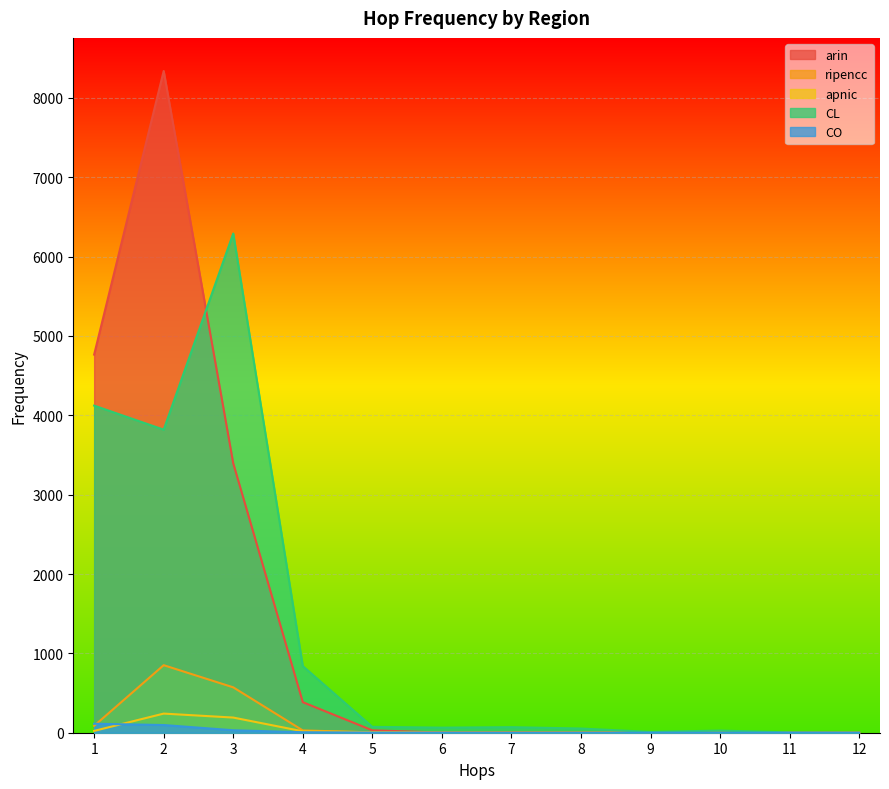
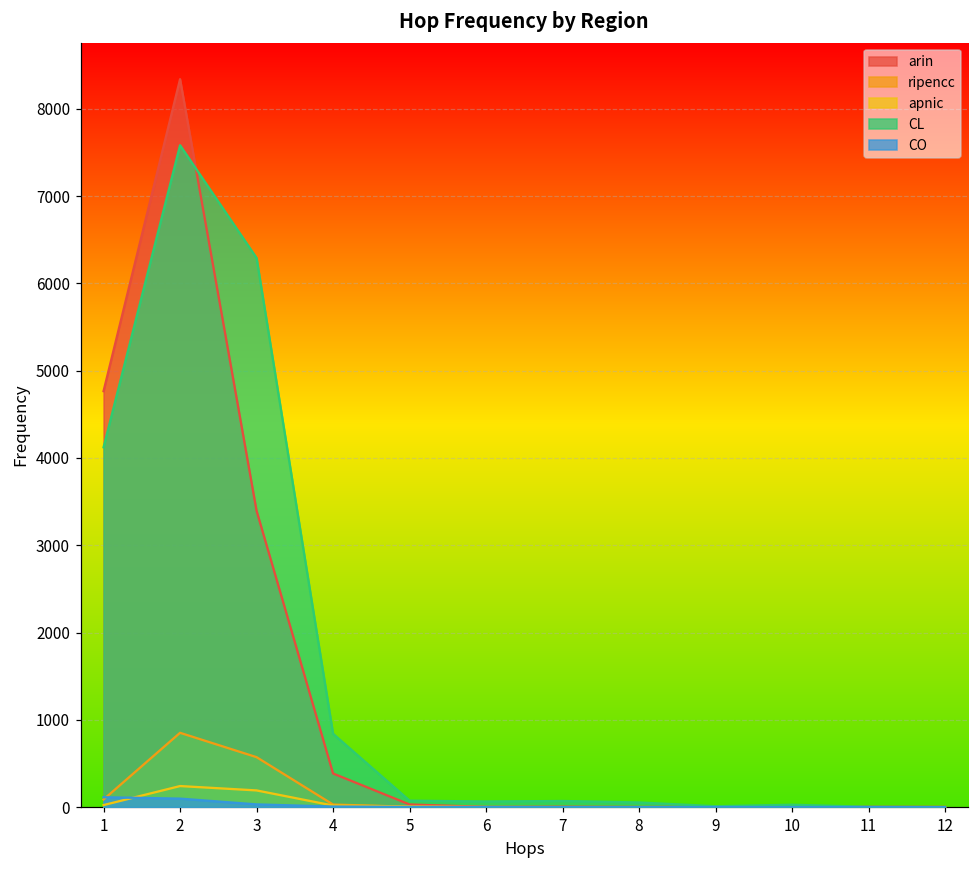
  {
    "arin": {
      "1": 4800,
      "2": 8300,
      "3": 3400,
      "4": 400
    },
    "CL": {
      "1": 4100,
-     "2": 3800,
+     "2": 7600,
      "3": 6300,
      "4": 800,
      "5": 100,
      "6": 100,
      "7": 100,
      "8": 100
    },
    "CO": {
      "2": 100,
      "3": 0
    }
  }
